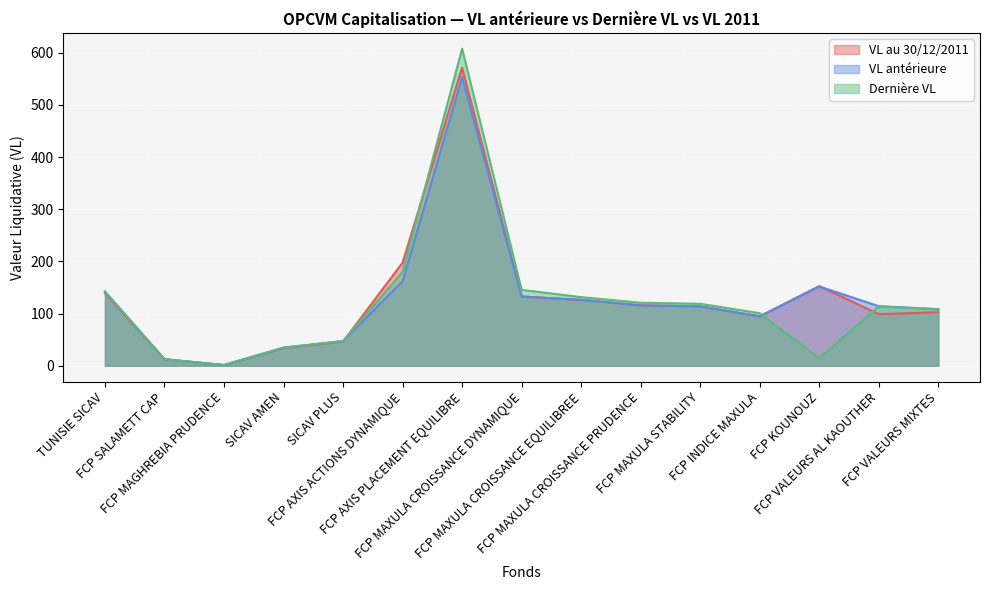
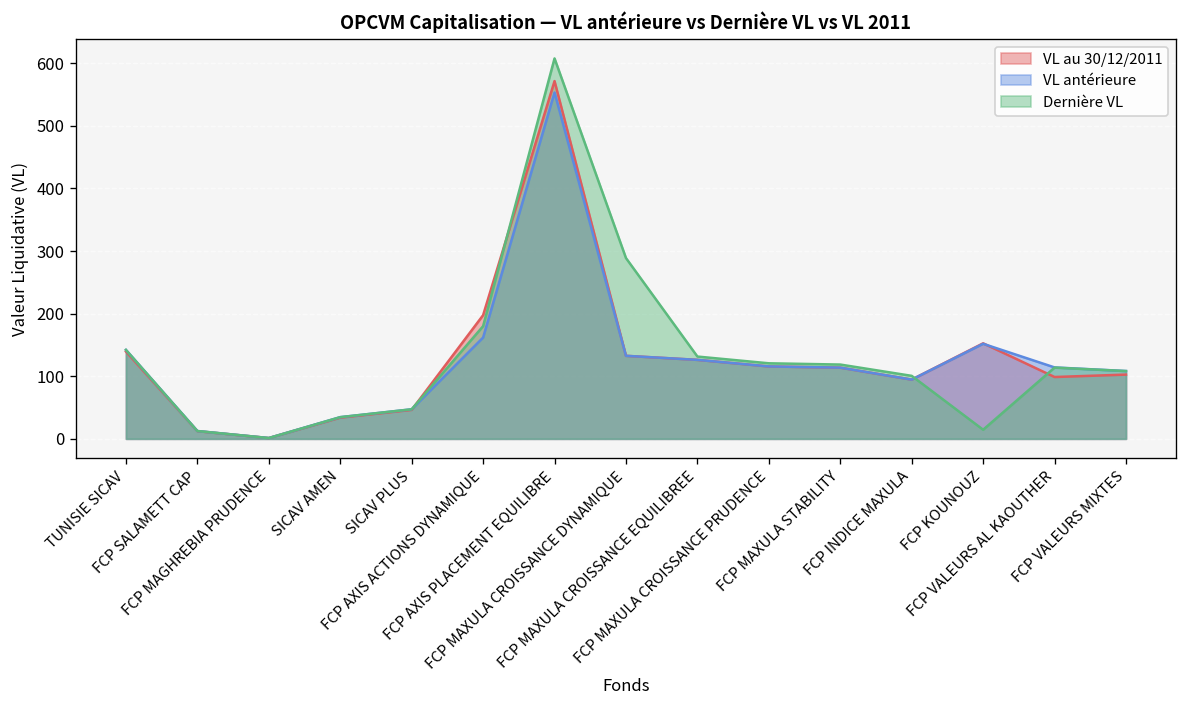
  {
    "VL au 30/12/2011": {
      "FCP AXIS ACTIONS DYNAMIQUE": 200,
      "FCP AXIS PLACEMENT EQUILIBRE": 570,
      "FCP VALEURS AL KAOUTHER": 100,
      "FCP VALEURS MIXTES": 100
    },
    "VL antérieure": {
      "FCP AXIS ACTIONS DYNAMIQUE": 160,
      "FCP AXIS PLACEMENT EQUILIBRE": 550
    },
    "Dernière VL": {
      "FCP AXIS ACTIONS DYNAMIQUE": 180,
      "FCP AXIS PLACEMENT EQUILIBRE": 610,
-     "FCP MAXULA CROISSANCE DYNAMIQUE": 150,
+     "FCP MAXULA CROISSANCE DYNAMIQUE": 290,
      "FCP MAXULA CROISSANCE EQUILIBREE": 130,
      "FCP MAXULA CROISSANCE PRUDENCE": 120,
      "FCP MAXULA STABILITY": 120,
      "FCP INDICE MAXULA": 100,
      "FCP KOUNOUZ": 10
    }
  }
